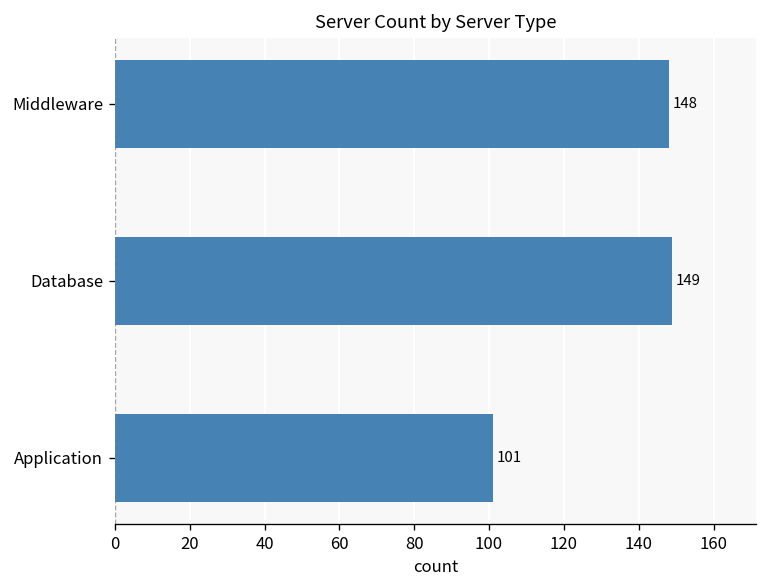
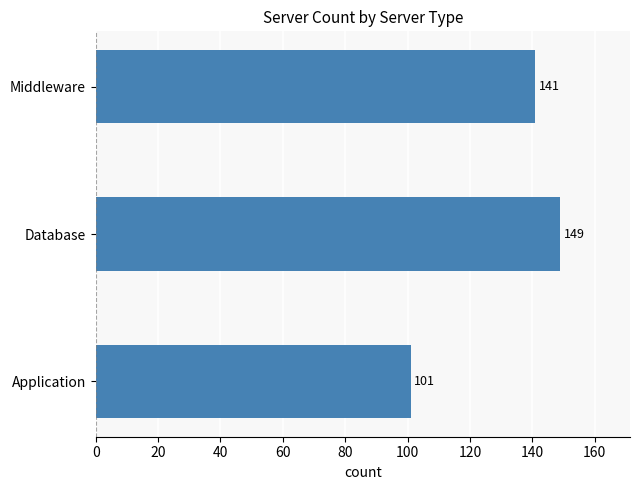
  {
-   "Middleware": 148,
+   "Middleware": 141,
    "Database": 149,
    "Application": 101
  }
